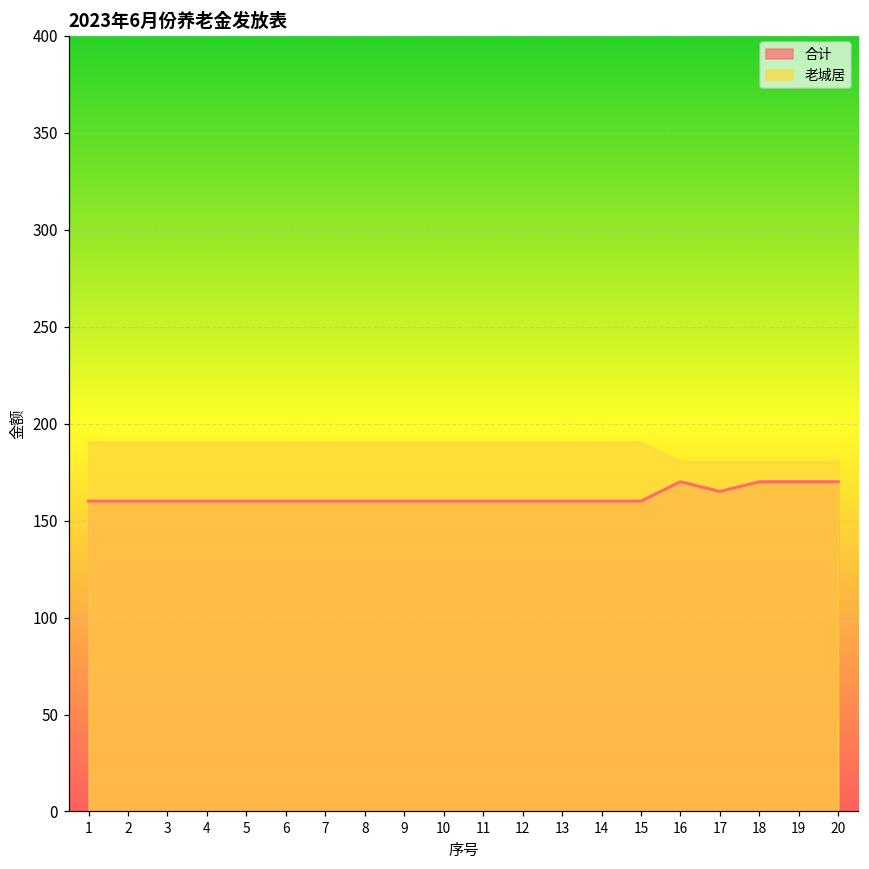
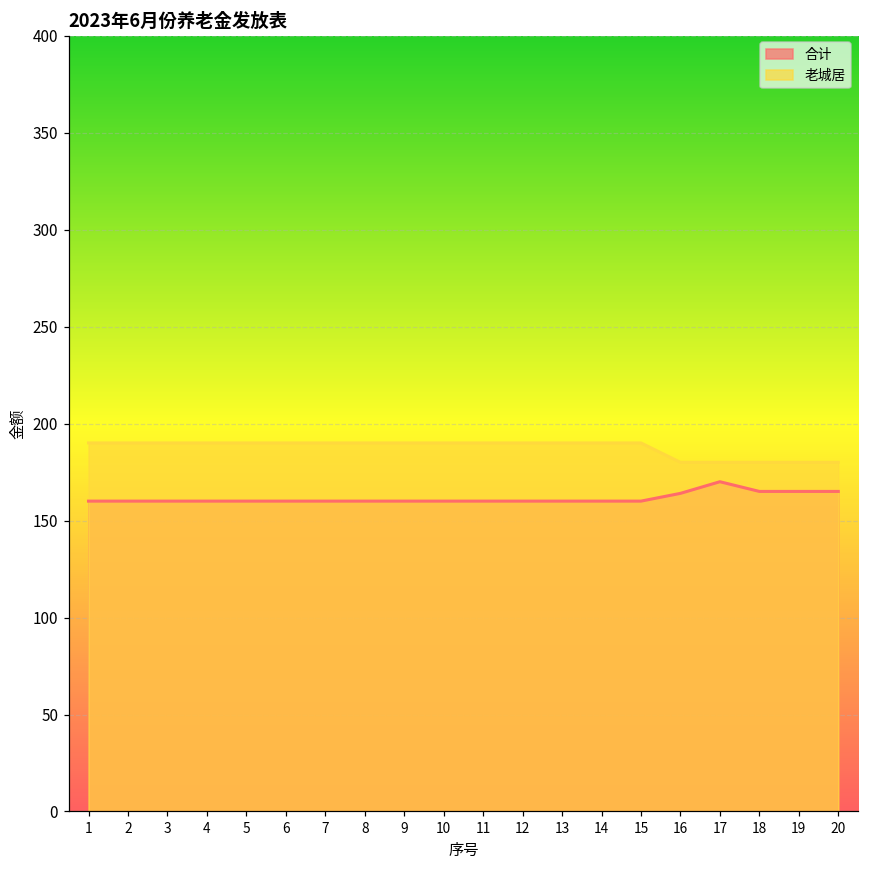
  {
    "合计": {
      "1": 160,
      "2": 160,
      "3": 160,
      "4": 160,
      "5": 160,
      "6": 160,
      "7": 160,
      "8": 160,
      "9": 160,
      "10": 160,
      "11": 160,
      "12": 160,
      "13": 160,
      "14": 160,
      "15": 160,
-     "16": 170,
-     "17": 165,
-     "18": 170,
-     "19": 170,
-     "20": 170
+     "16": 164,
+     "17": 170,
+     "18": 165,
+     "19": 165,
+     "20": 165
    },
    "老城居": {
      "1": 190,
      "2": 190,
      "3": 190,
      "4": 190,
      "5": 190,
      "6": 190,
      "7": 190,
      "8": 190,
      "9": 190,
      "10": 190,
      "11": 190,
      "12": 190,
      "13": 190,
      "14": 190,
      "15": 190,
      "16": 180,
      "17": 180,
      "18": 180,
      "19": 180,
      "20": 180
    }
  }
